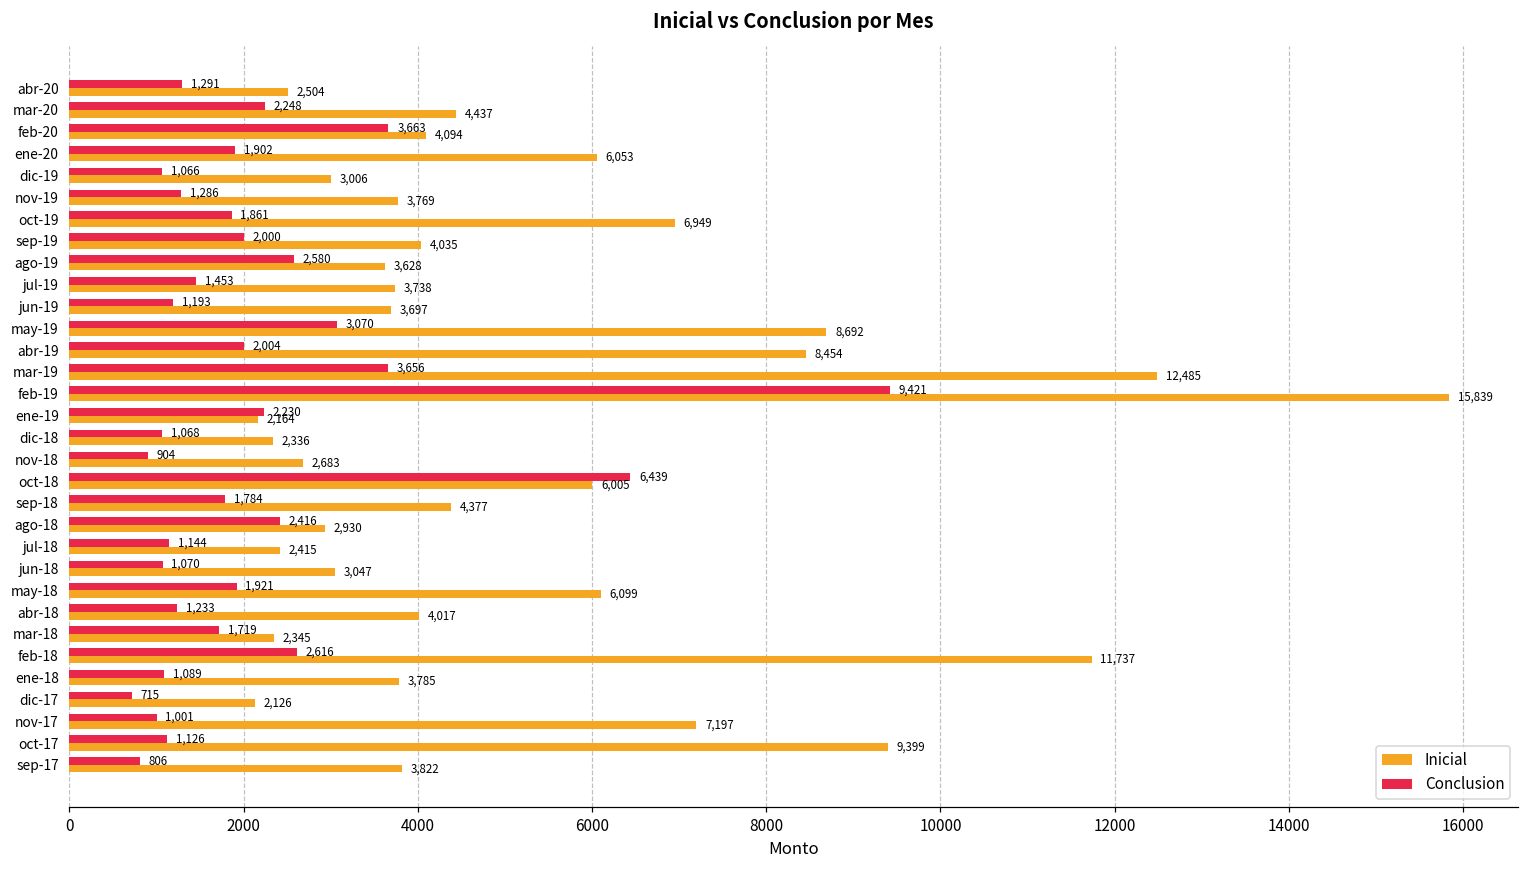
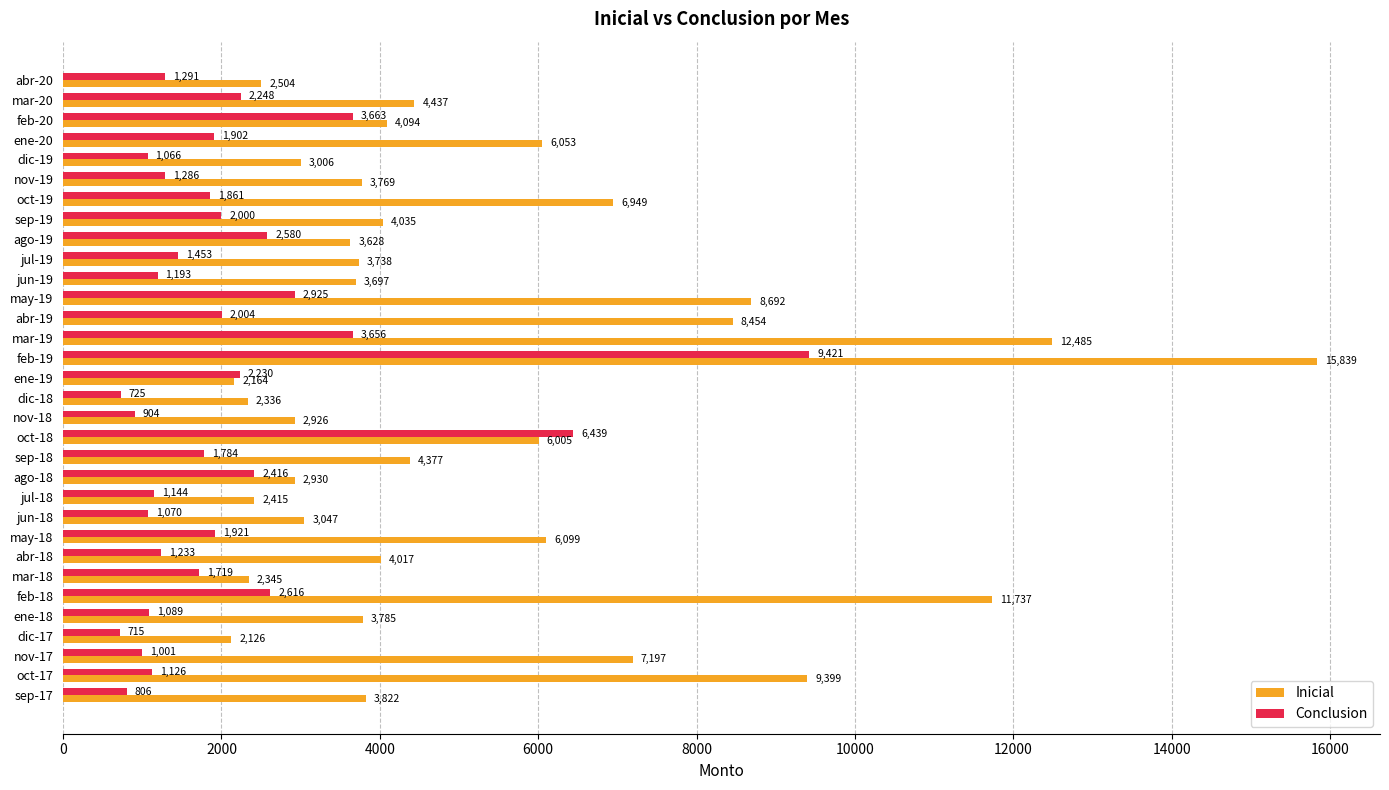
  {
    "Inicial": {
      "abr-20": "2,504",
      "mar-20": "4,437",
      "feb-20": "4,094",
      "ene-20": "6,053",
      "dic-19": "3,006",
      "nov-19": "3,769",
      "oct-19": "6,949",
      "sep-19": "4,035",
      "ago-19": "3,628",
      "jul-19": "3,738",
      "jun-19": "3,697",
      "may-19": "8,692",
      "abr-19": "8,454",
      "mar-19": "12,485",
      "feb-19": "15,839",
      "dic-18": "2,336",
-     "nov-18": "2,683",
+     "nov-18": "2,926",
      "oct-18": "6,005",
      "sep-18": "4,377",
      "ago-18": "2,930",
      "jul-18": "2,415",
      "jun-18": "3,047",
      "may-18": "6,099",
      "abr-18": "4,017",
      "mar-18": "2,345",
      "feb-18": "11,737",
      "ene-18": "3,785",
      "dic-17": "2,126",
      "nov-17": "7,197",
      "oct-17": "9,399",
      "sep-17": "3,822"
    },
    "Conclusion": {
      "abr-20": "1,291",
      "mar-20": "2,248",
      "feb-20": "3,663",
      "ene-20": "1,902",
      "dic-19": "1,066",
      "nov-19": "1,286",
      "oct-19": "1,861",
      "sep-19": "2,000",
      "ago-19": "2,580",
      "jul-19": "1,453",
      "jun-19": "1,193",
-     "may-19": "3,070",
+     "may-19": "2,925",
      "abr-19": "2,004",
      "mar-19": "3,656",
      "feb-19": "9,421",
-     "dic-18": "1,068",
+     "dic-18": "725",
      "nov-18": "904",
      "oct-18": "6,439",
      "sep-18": "1,784",
      "ago-18": "2,416",
      "jul-18": "1,144",
      "jun-18": "1,070",
      "may-18": "1,921",
      "abr-18": "1,233",
      "mar-18": "1,719",
      "feb-18": "2,616",
      "ene-18": "1,089",
      "dic-17": "715",
      "nov-17": "1,001",
      "oct-17": "1,126",
      "sep-17": "806"
    }
  }
